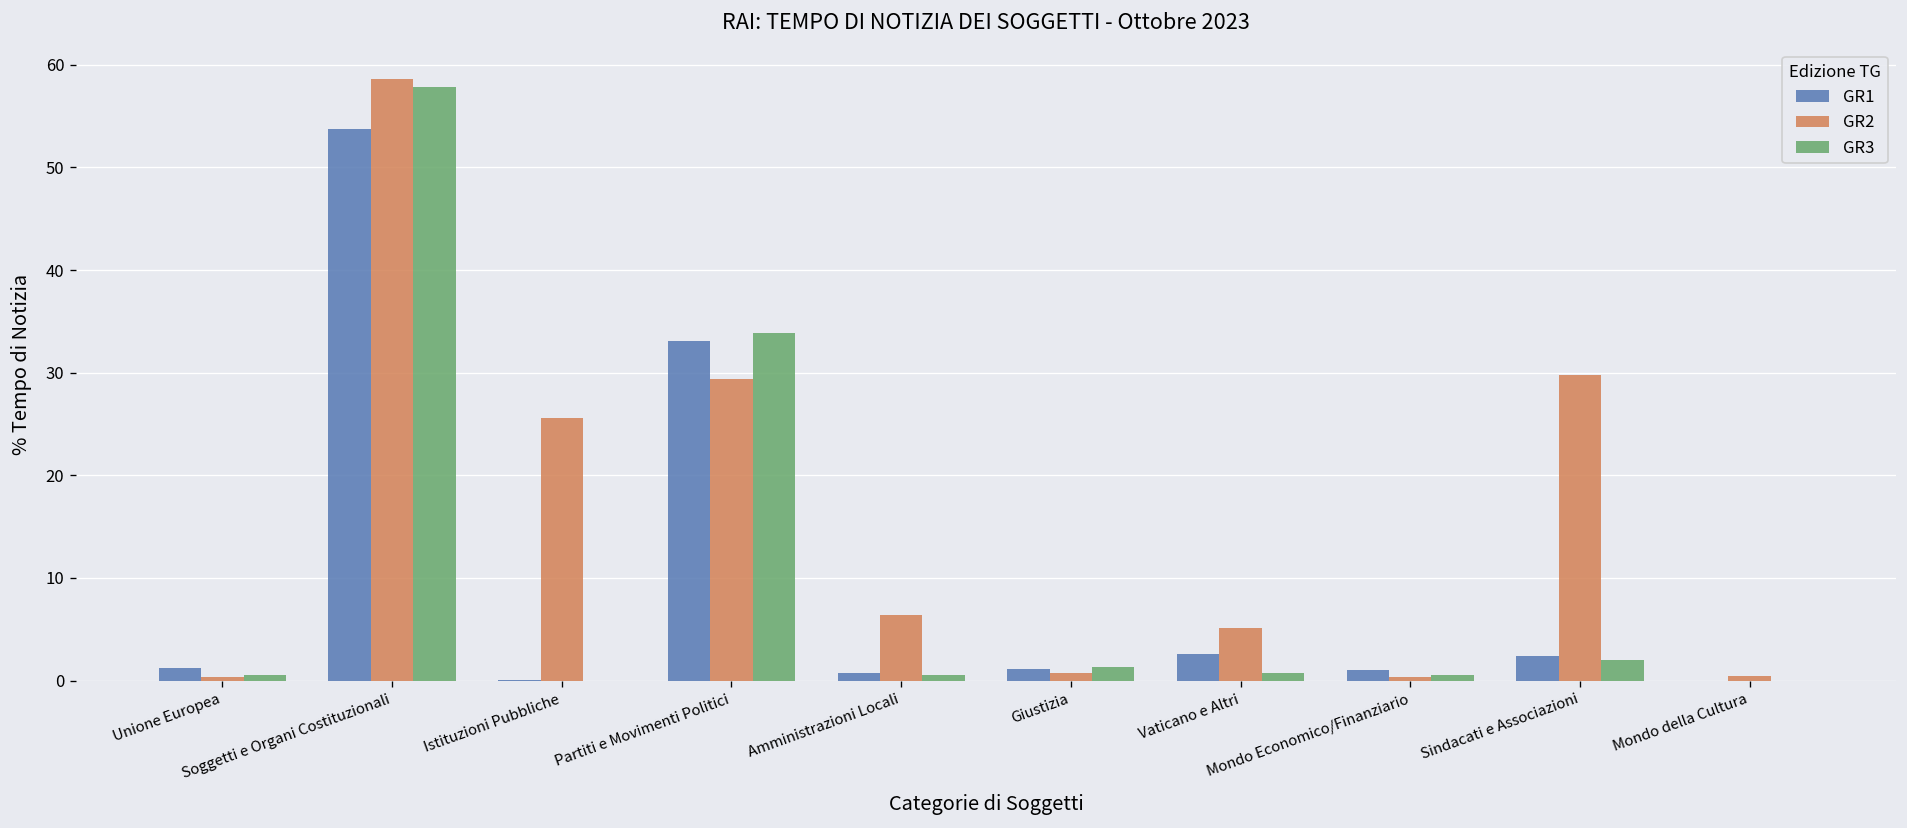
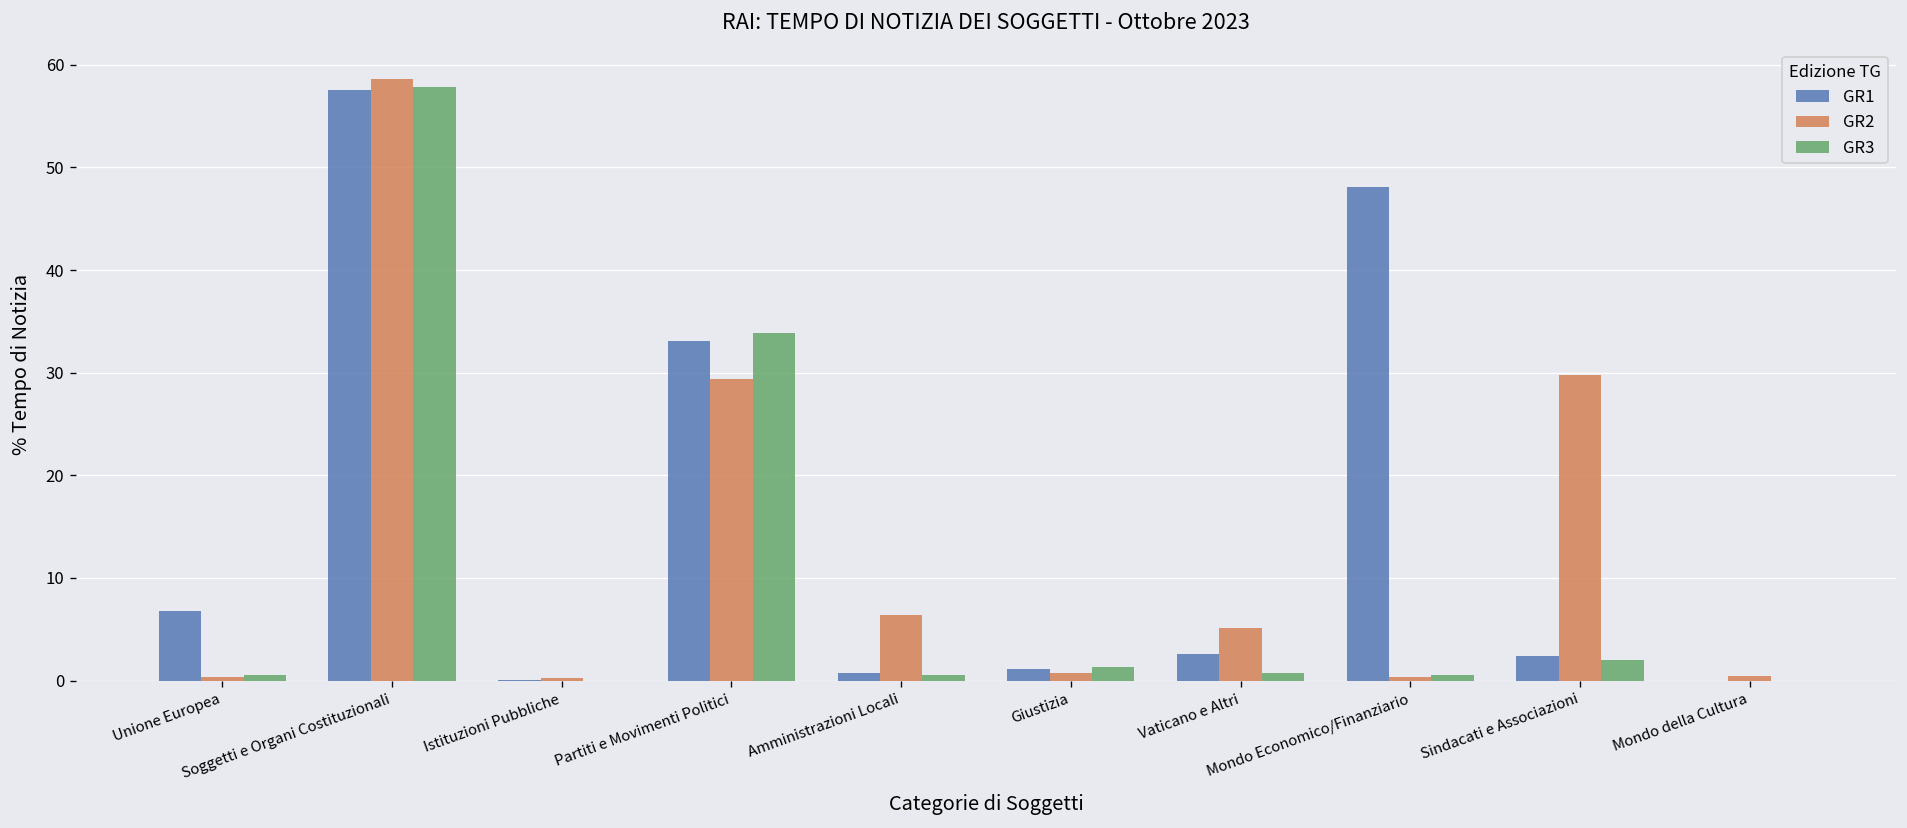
  {
    "GR1": {
-     "Unione Europea": 1,
-     "Soggetti e Organi Costituzionali": 54,
+     "Unione Europea": 7,
+     "Soggetti e Organi Costituzionali": 58,
      "Partiti e Movimenti Politici": 33,
      "Amministrazioni Locali": 1,
      "Giustizia": 1,
      "Vaticano e Altri": 3,
-     "Mondo Economico/Finanziario": 1,
+     "Mondo Economico/Finanziario": 48,
      "Sindacati e Associazioni": 2,
      "Mondo della Cultura": 0
    },
    "GR2": {
      "Unione Europea": 0,
      "Soggetti e Organi Costituzionali": 59,
-     "Istituzioni Pubbliche": 26,
+     "Istituzioni Pubbliche": 0,
      "Partiti e Movimenti Politici": 29,
      "Amministrazioni Locali": 6,
      "Giustizia": 1,
      "Vaticano e Altri": 5,
      "Mondo Economico/Finanziario": 0,
      "Sindacati e Associazioni": 30,
      "Mondo della Cultura": 0
    },
    "GR3": {
      "Unione Europea": 1,
      "Soggetti e Organi Costituzionali": 58,
      "Istituzioni Pubbliche": 0,
      "Partiti e Movimenti Politici": 34,
      "Amministrazioni Locali": 1,
      "Giustizia": 1,
      "Vaticano e Altri": 1,
      "Mondo Economico/Finanziario": 1,
      "Sindacati e Associazioni": 2,
      "Mondo della Cultura": 0
    }
  }
